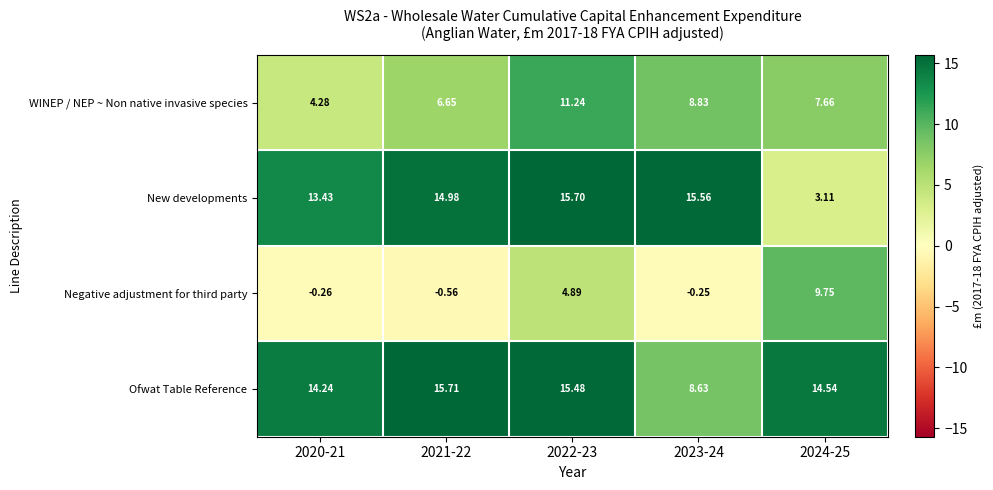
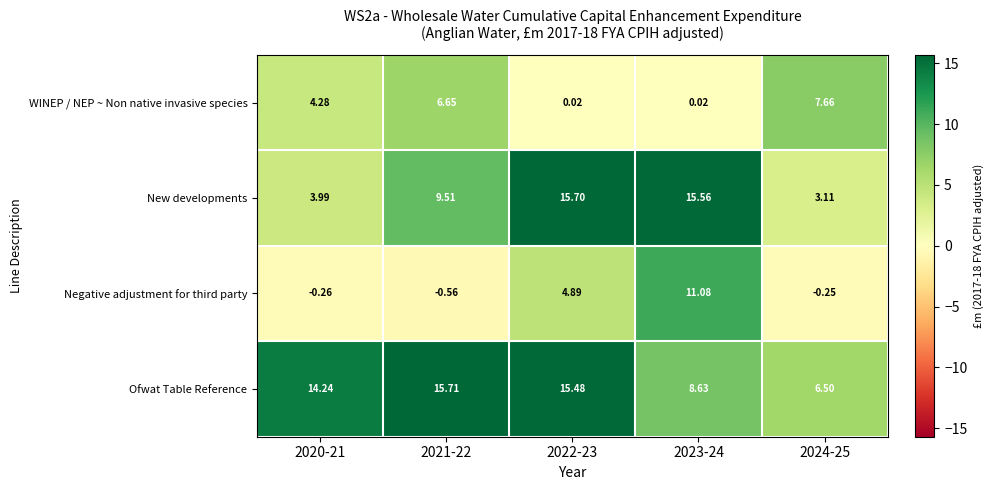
  {
    "WINEP / NEP ~ Non native invasive species": {
      "2020-21": 4.28,
      "2021-22": 6.65,
-     "2022-23": 11.24,
-     "2023-24": 8.83,
+     "2022-23": 0.02,
+     "2023-24": 0.02,
      "2024-25": 7.66
    },
    "New developments": {
-     "2020-21": 13.43,
-     "2021-22": 14.98,
+     "2020-21": 3.99,
+     "2021-22": 9.51,
      "2022-23": 15.70,
      "2023-24": 15.56,
      "2024-25": 3.11
    },
    "Negative adjustment for third party": {
      "2020-21": -0.26,
      "2021-22": -0.56,
      "2022-23": 4.89,
-     "2023-24": -0.25,
-     "2024-25": 9.75
+     "2023-24": 11.08,
+     "2024-25": -0.25
    },
    "Ofwat Table Reference": {
      "2020-21": 14.24,
      "2021-22": 15.71,
      "2022-23": 15.48,
      "2023-24": 8.63,
-     "2024-25": 14.54
+     "2024-25": 6.50
    }
  }
